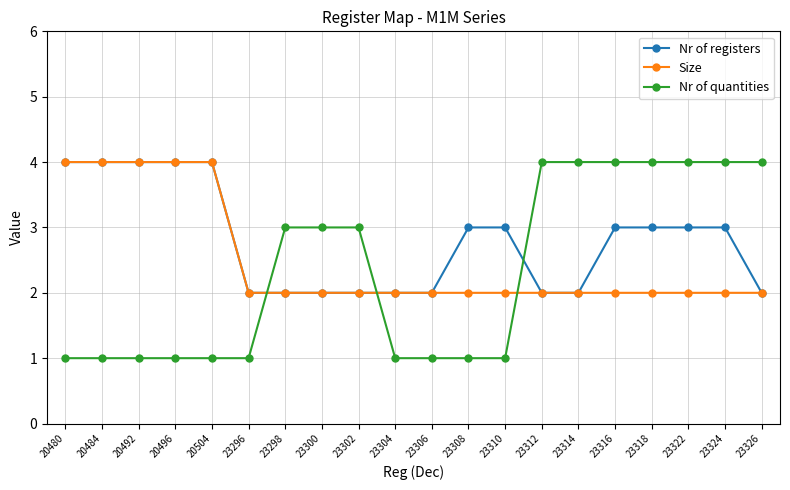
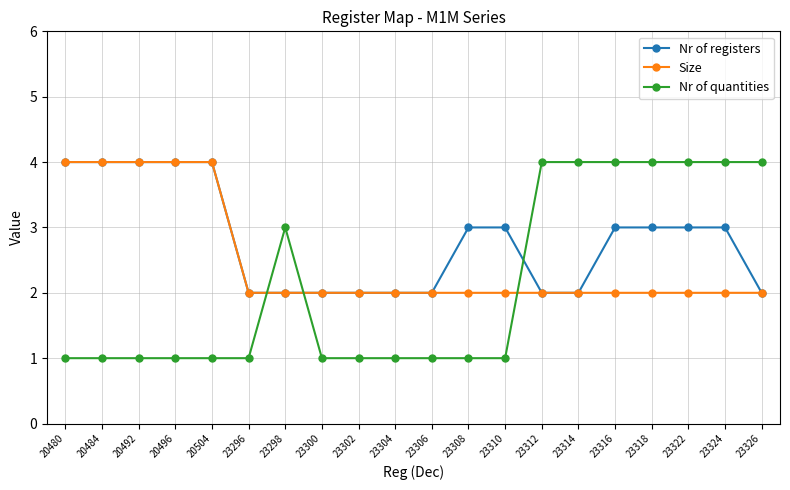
  {
    "Nr of registers": {
      "23308": 3,
      "23310": 3,
      "23316": 3,
      "23318": 3,
      "23322": 3,
      "23324": 3
    },
    "Size": {
      "23308": 2,
      "23310": 2,
      "23316": 2,
      "23318": 2,
      "23322": 2,
      "23324": 2
    },
    "Nr of quantities": {
      "20480": 1,
      "20484": 1,
      "20492": 1,
      "20496": 1,
      "20504": 1,
      "23296": 1,
      "23298": 3,
-     "23300": 3,
-     "23302": 3,
+     "23300": 1,
+     "23302": 1,
      "23304": 1,
      "23306": 1,
      "23308": 1,
      "23310": 1,
      "23312": 4,
      "23314": 4,
      "23316": 4,
      "23318": 4,
      "23322": 4,
      "23324": 4,
      "23326": 4
    }
  }
